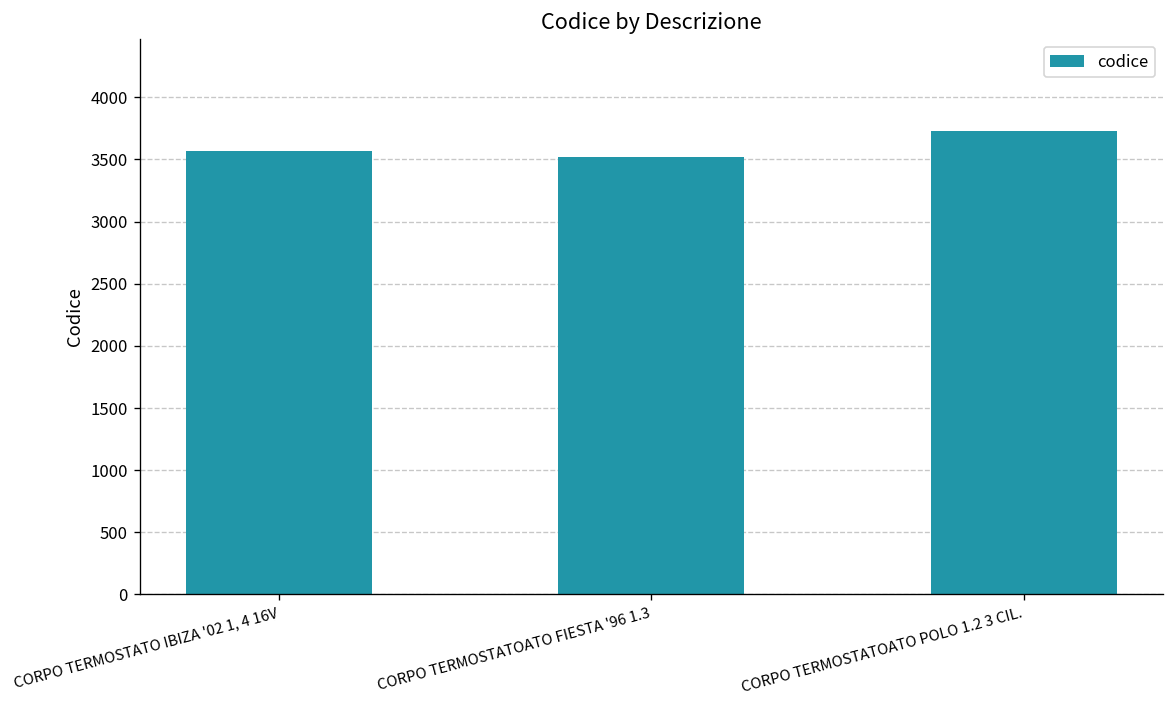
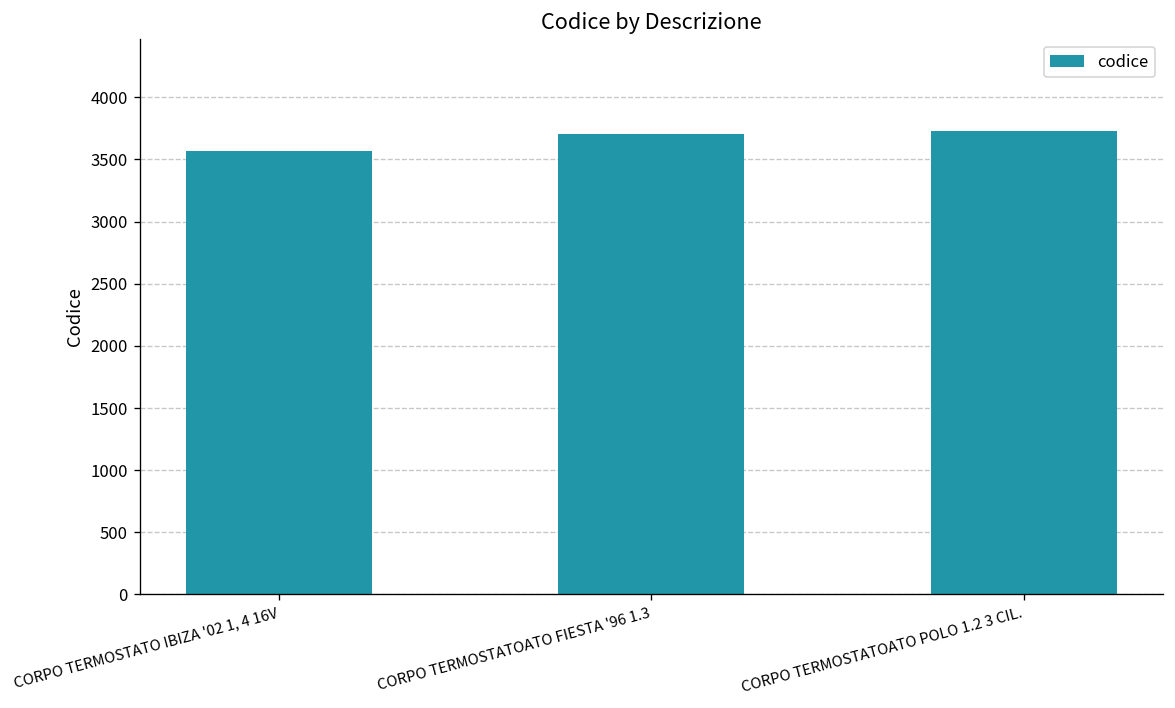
  {
    "CORPO TERMOSTATO IBIZA '02 1, 4 16V": 3570,
-   "CORPO TERMOSTATOATO FIESTA '96 1.3": 3520,
+   "CORPO TERMOSTATOATO FIESTA '96 1.3": 3710,
    "CORPO TERMOSTATOATO POLO 1.2 3 CIL.": 3730
  }
